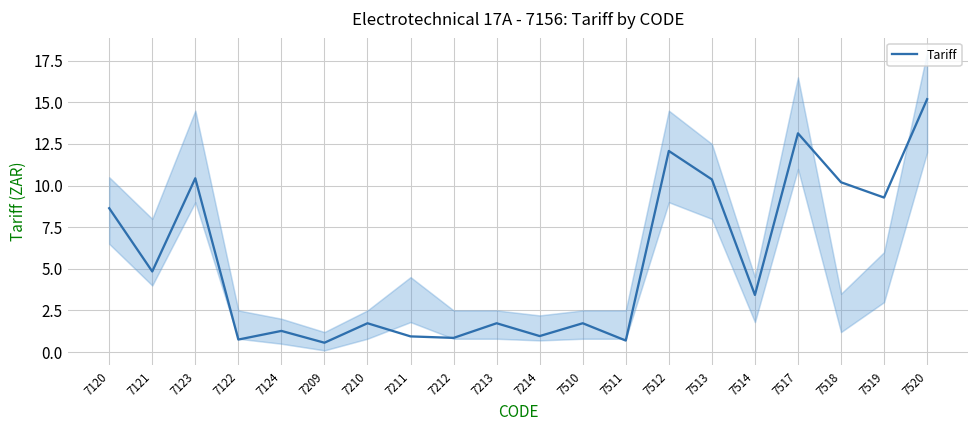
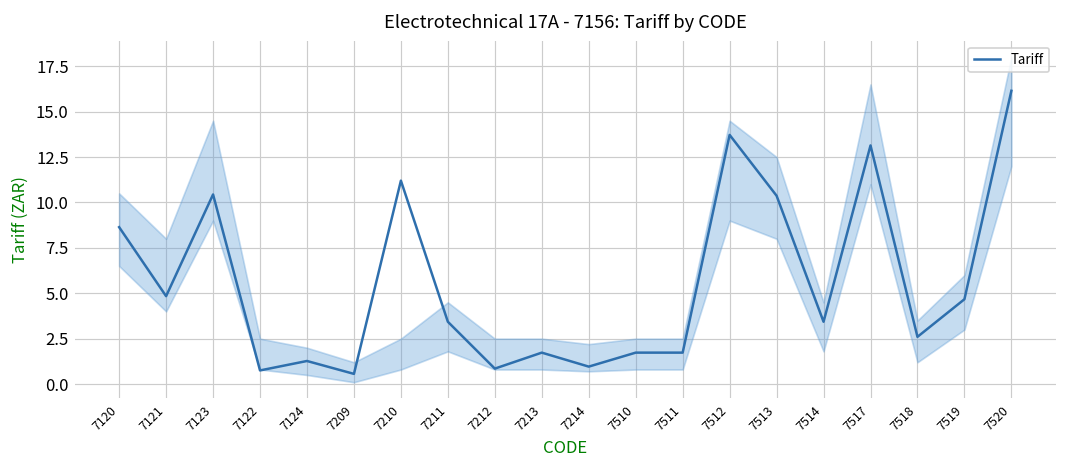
  {
    "Tariff": {
      "7120": 8.6,
      "7121": 4.8,
      "7123": 10.4,
      "7122": 0.8,
      "7124": 1.3,
      "7209": 0.6,
-     "7210": 1.7,
-     "7211": 0.9,
+     "7210": 11.2,
+     "7211": 3.4,
      "7212": 0.9,
      "7213": 1.7,
      "7214": 1.0,
      "7510": 1.7,
-     "7511": 0.7,
-     "7512": 12.1,
+     "7511": 1.7,
+     "7512": 13.7,
      "7513": 10.4,
      "7514": 3.4,
      "7517": 13.1,
-     "7518": 10.2,
-     "7519": 9.3,
-     "7520": 15.2
+     "7518": 2.6,
+     "7519": 4.7,
+     "7520": 16.2
    }
  }
